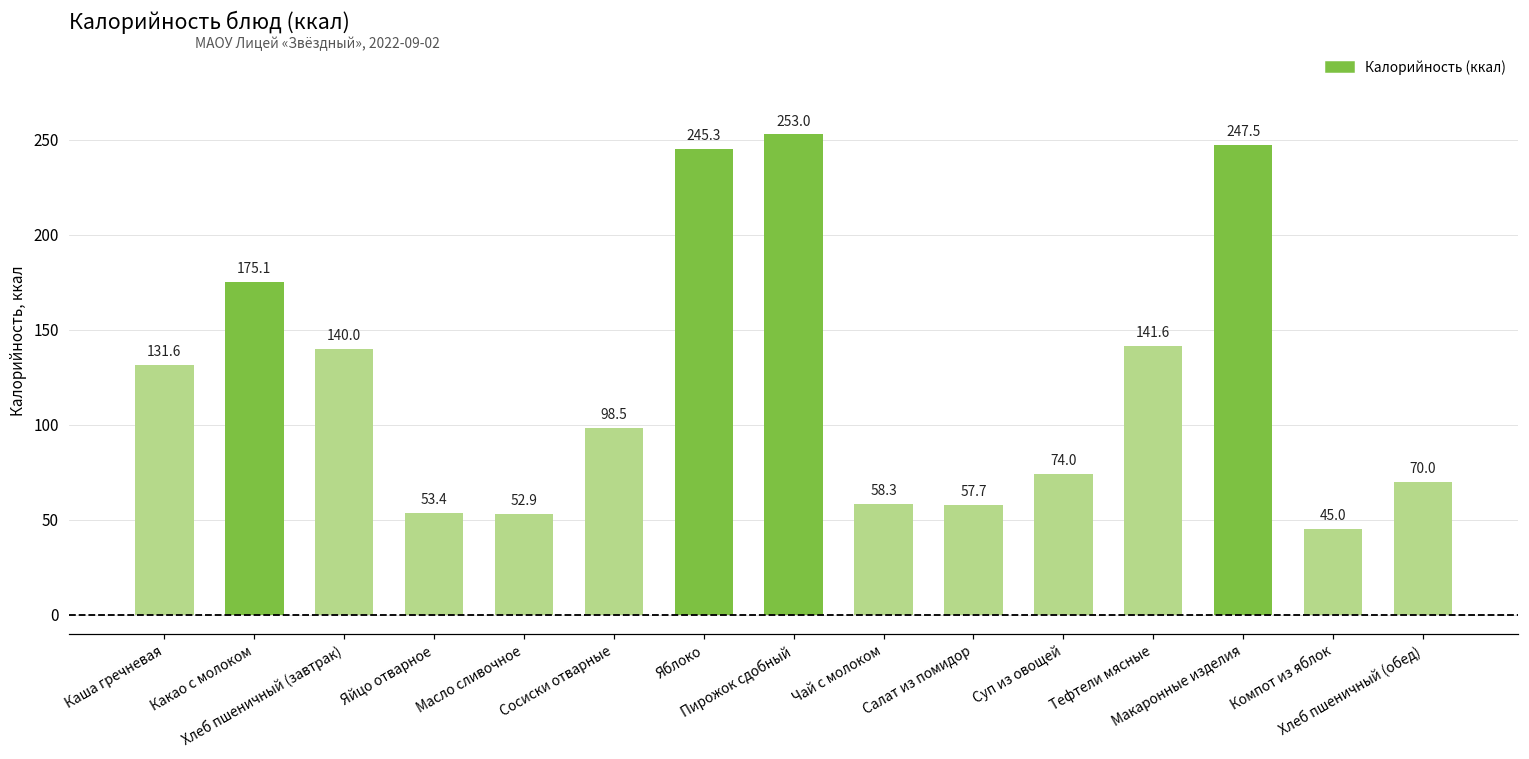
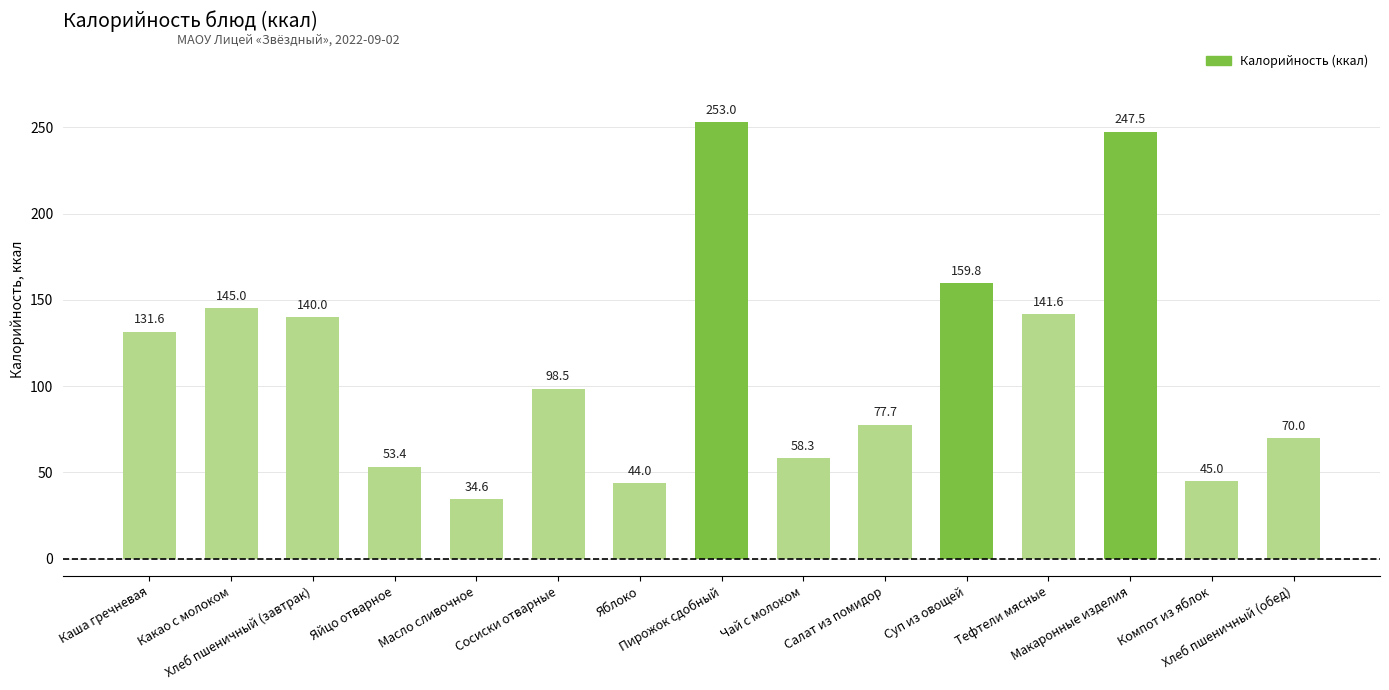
  {
    "Каша гречневая": 131.6,
-   "Какао с молоком": 175.1,
+   "Какао с молоком": 145.0,
    "Хлеб пшеничный (завтрак)": 140.0,
    "Яйцо отварное": 53.4,
-   "Масло сливочное": 52.9,
+   "Масло сливочное": 34.6,
    "Сосиски отварные": 98.5,
-   "Яблоко": 245.3,
+   "Яблоко": 44.0,
    "Пирожок сдобный": 253.0,
    "Чай с молоком": 58.3,
-   "Салат из помидор": 57.7,
-   "Суп из овощей": 74.0,
+   "Салат из помидор": 77.7,
+   "Суп из овощей": 159.8,
    "Тефтели мясные": 141.6,
    "Макаронные изделия": 247.5,
    "Компот из яблок": 45.0,
    "Хлеб пшеничный (обед)": 70.0
  }
